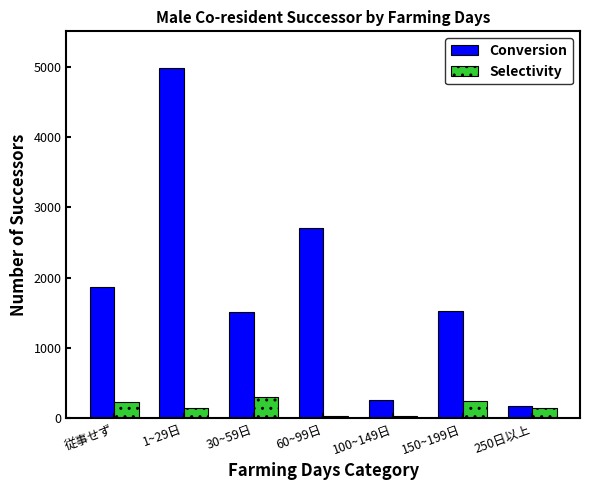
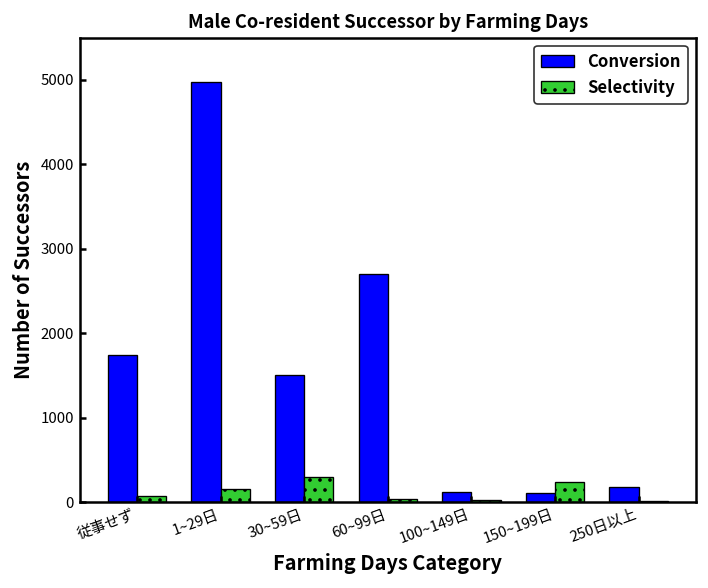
  {
    "Conversion": {
-     "従事せず": 1900,
+     "従事せず": 1700,
      "1~29日": 5000,
      "30~59日": 1500,
      "60~99日": 2700,
-     "100~149日": 300,
-     "150~199日": 1500,
+     "100~149日": 100,
+     "150~199日": 100,
      "250日以上": 200
    },
    "Selectivity": {
-     "従事せず": 200,
+     "従事せず": 100,
      "1~29日": 200,
      "30~59日": 300,
      "60~99日": 0,
      "150~199日": 200,
-     "250日以上": 100
+     "250日以上": 0
    }
  }
